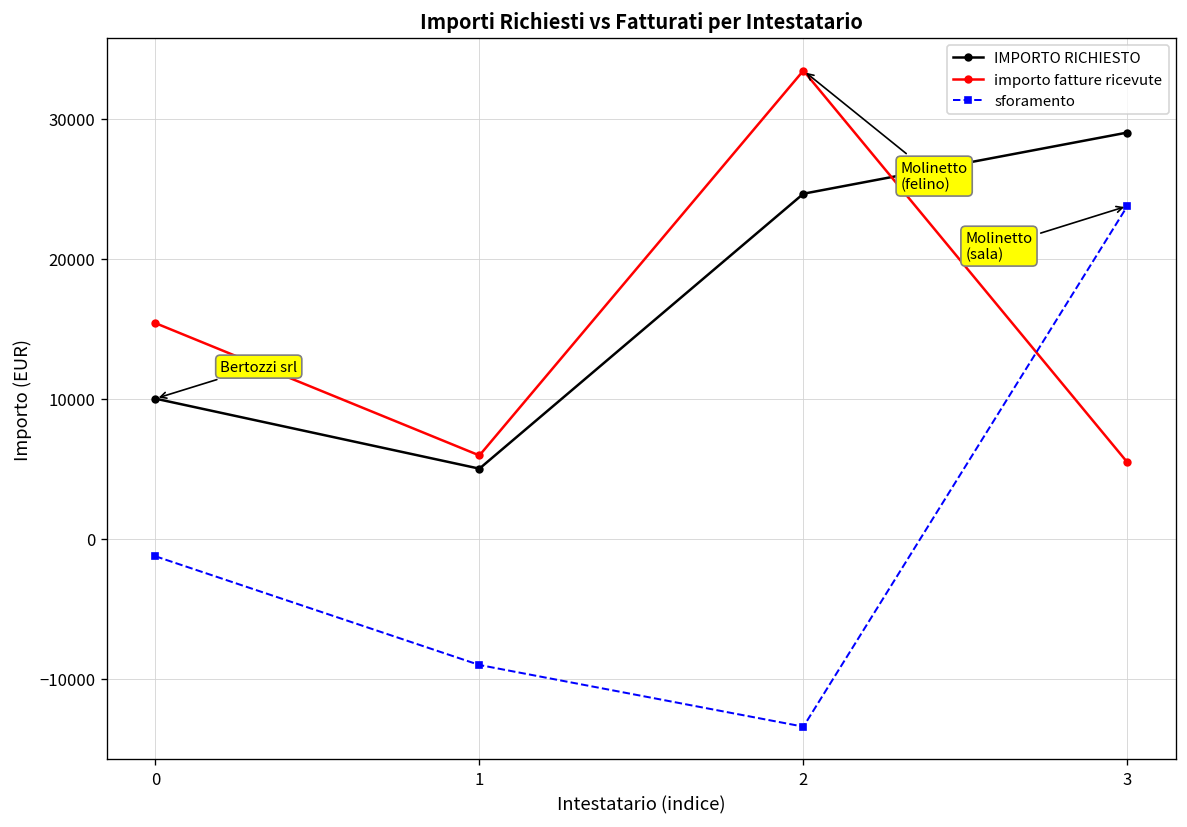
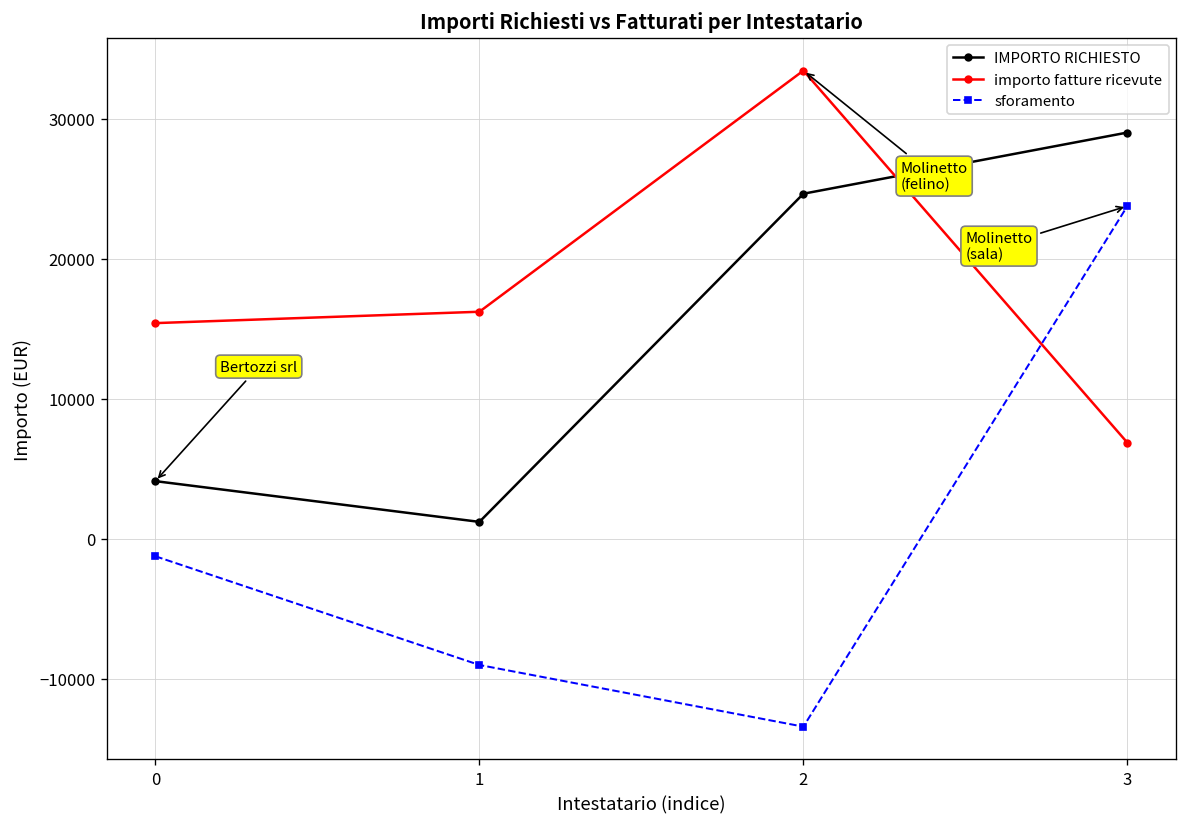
  {
    "IMPORTO RICHIESTO": {
-     "0": 10000,
-     "1": 5000,
+     "0": 4100,
+     "1": 1200,
      "2": 24600,
      "3": 29000
    },
    "importo fatture ricevute": {
      "0": 15400,
-     "1": 5900,
+     "1": 16200,
      "2": 33400,
-     "3": 5400
+     "3": 6900
    },
    "sforamento": {
      "0": -1300,
      "1": -9000,
      "2": -13400,
      "3": 23800
    }
  }
